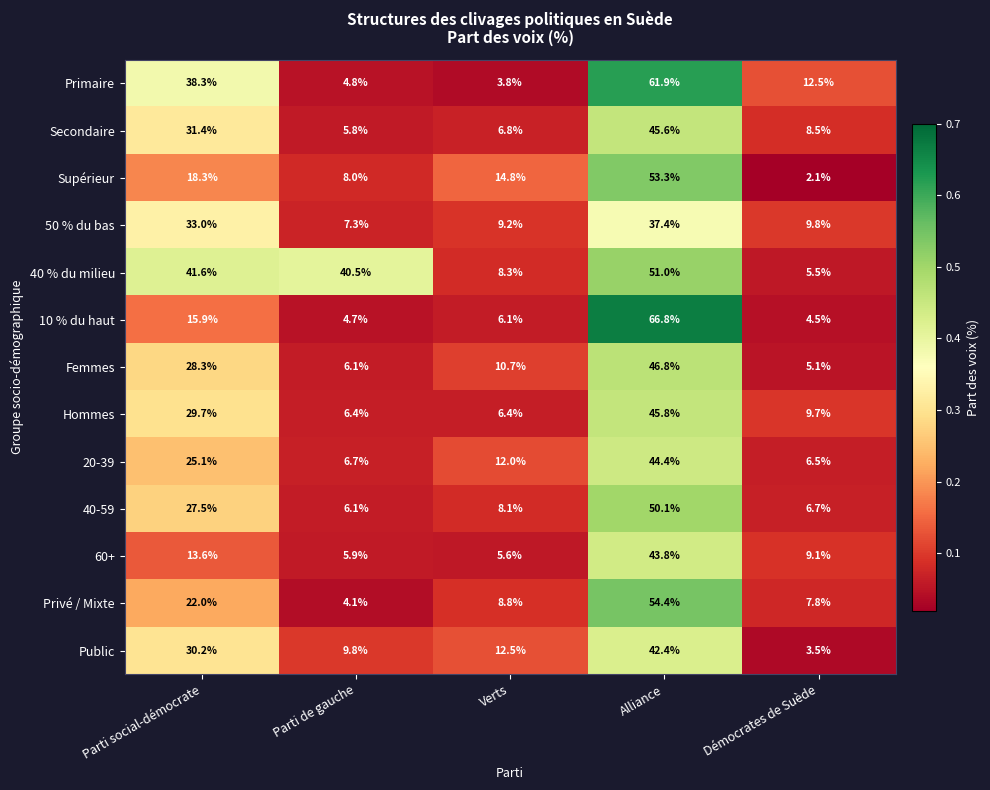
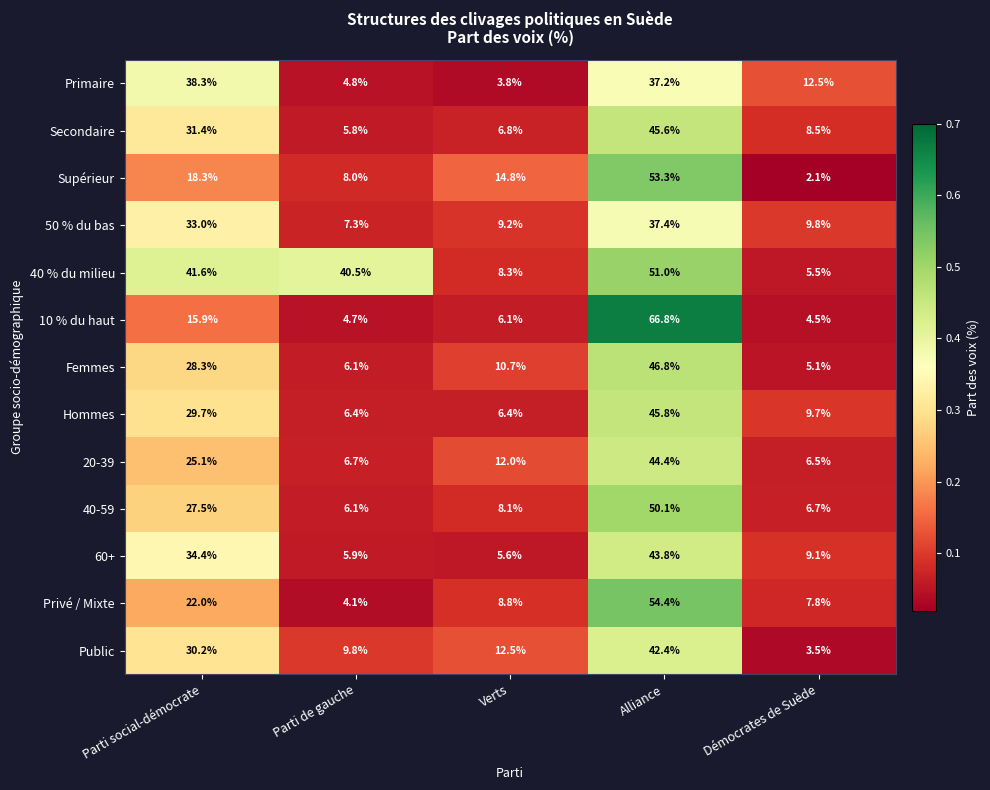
  {
    "Primaire": {
      "Parti social-démocrate": "38.3%",
      "Parti de gauche": "4.8%",
      "Verts": "3.8%",
-     "Alliance": "61.9%",
+     "Alliance": "37.2%",
      "Démocrates de Suède": "12.5%"
    },
    "Secondaire": {
      "Parti social-démocrate": "31.4%",
      "Parti de gauche": "5.8%",
      "Verts": "6.8%",
      "Alliance": "45.6%",
      "Démocrates de Suède": "8.5%"
    },
    "Supérieur": {
      "Parti social-démocrate": "18.3%",
      "Parti de gauche": "8.0%",
      "Verts": "14.8%",
      "Alliance": "53.3%",
      "Démocrates de Suède": "2.1%"
    },
    "50 % du bas": {
      "Parti social-démocrate": "33.0%",
      "Parti de gauche": "7.3%",
      "Verts": "9.2%",
      "Alliance": "37.4%",
      "Démocrates de Suède": "9.8%"
    },
    "40 % du milieu": {
      "Parti social-démocrate": "41.6%",
      "Parti de gauche": "40.5%",
      "Verts": "8.3%",
      "Alliance": "51.0%",
      "Démocrates de Suède": "5.5%"
    },
    "10 % du haut": {
      "Parti social-démocrate": "15.9%",
      "Parti de gauche": "4.7%",
      "Verts": "6.1%",
      "Alliance": "66.8%",
      "Démocrates de Suède": "4.5%"
    },
    "Femmes": {
      "Parti social-démocrate": "28.3%",
      "Parti de gauche": "6.1%",
      "Verts": "10.7%",
      "Alliance": "46.8%",
      "Démocrates de Suède": "5.1%"
    },
    "Hommes": {
      "Parti social-démocrate": "29.7%",
      "Parti de gauche": "6.4%",
      "Verts": "6.4%",
      "Alliance": "45.8%",
      "Démocrates de Suède": "9.7%"
    },
    "20-39": {
      "Parti social-démocrate": "25.1%",
      "Parti de gauche": "6.7%",
      "Verts": "12.0%",
      "Alliance": "44.4%",
      "Démocrates de Suède": "6.5%"
    },
    "40-59": {
      "Parti social-démocrate": "27.5%",
      "Parti de gauche": "6.1%",
      "Verts": "8.1%",
      "Alliance": "50.1%",
      "Démocrates de Suède": "6.7%"
    },
    "60+": {
-     "Parti social-démocrate": "13.6%",
+     "Parti social-démocrate": "34.4%",
      "Parti de gauche": "5.9%",
      "Verts": "5.6%",
      "Alliance": "43.8%",
      "Démocrates de Suède": "9.1%"
    },
    "Privé / Mixte": {
      "Parti social-démocrate": "22.0%",
      "Parti de gauche": "4.1%",
      "Verts": "8.8%",
      "Alliance": "54.4%",
      "Démocrates de Suède": "7.8%"
    },
    "Public": {
      "Parti social-démocrate": "30.2%",
      "Parti de gauche": "9.8%",
      "Verts": "12.5%",
      "Alliance": "42.4%",
      "Démocrates de Suède": "3.5%"
    }
  }
